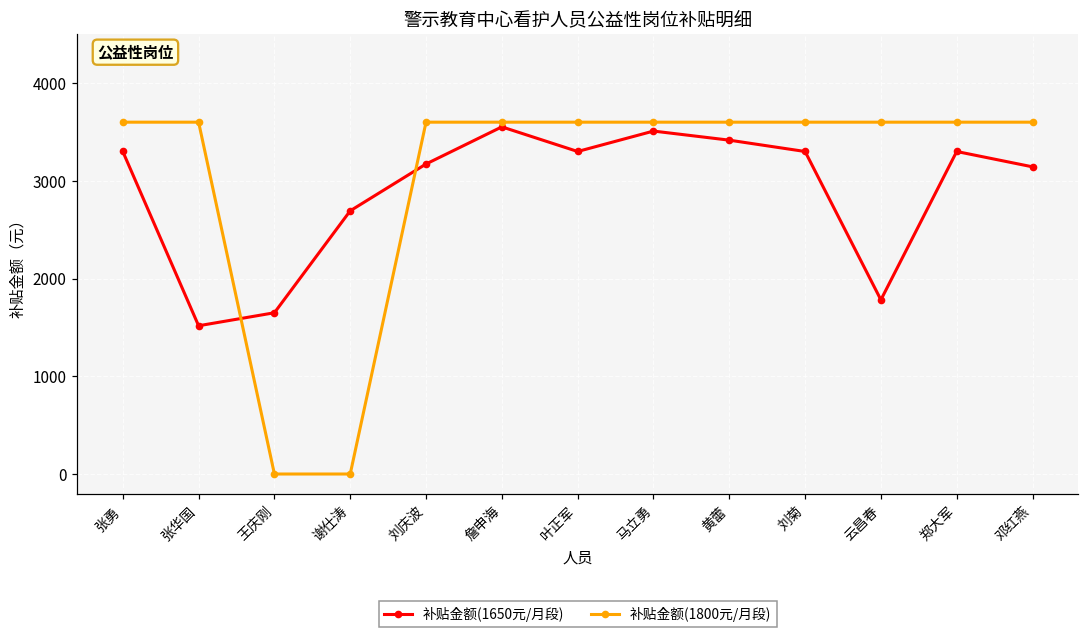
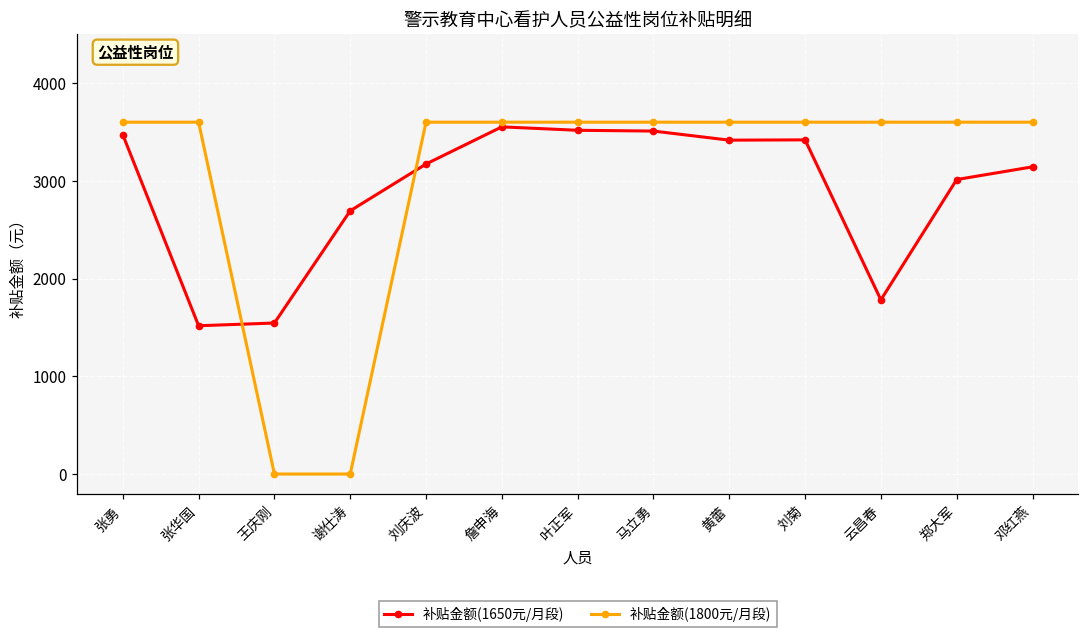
  {
    "补贴金额(1650元/月段)": {
-     "张勇": 3300,
+     "张勇": 3500,
      "张华国": 1500,
-     "王庆刚": 1700,
+     "王庆刚": 1500,
      "谢仕涛": 2700,
      "刘庆波": 3200,
      "詹申海": 3600,
-     "叶正军": 3300,
+     "叶正军": 3500,
      "马立勇": 3500,
      "黄蕾": 3400,
-     "刘菊": 3300,
+     "刘菊": 3400,
      "云昌春": 1800,
-     "郑大军": 3300,
+     "郑大军": 3000,
      "邓红燕": 3100
    },
    "补贴金额(1800元/月段)": {
      "张勇": 3600,
      "张华国": 3600,
      "王庆刚": 0,
      "谢仕涛": 0,
      "刘庆波": 3600,
      "詹申海": 3600,
      "叶正军": 3600,
      "马立勇": 3600,
      "黄蕾": 3600,
      "刘菊": 3600,
      "云昌春": 3600,
      "郑大军": 3600,
      "邓红燕": 3600
    }
  }
